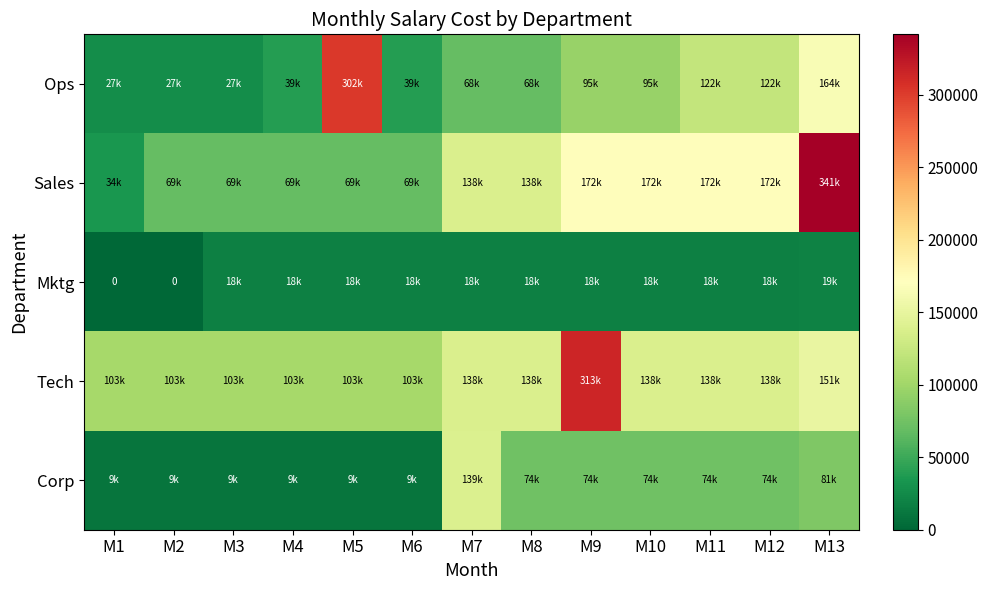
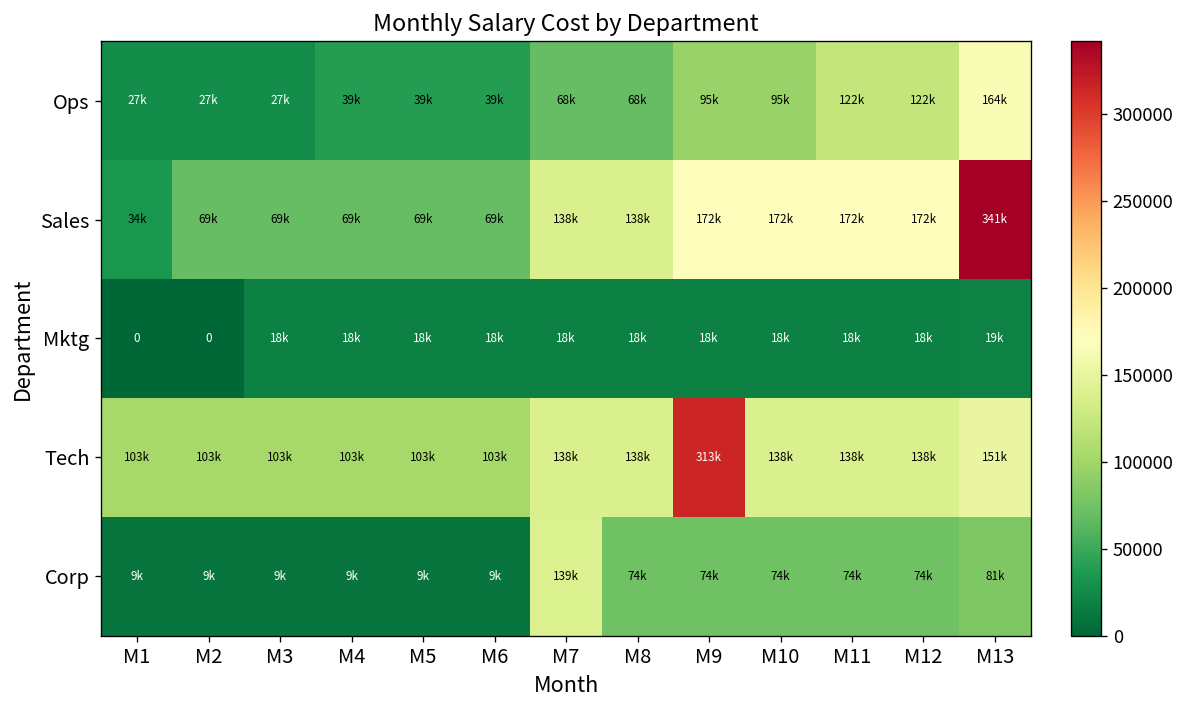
  {
    "Ops": {
      "M1": "27k",
      "M2": "27k",
      "M3": "27k",
      "M4": "39k",
-     "M5": "302k",
+     "M5": "39k",
      "M6": "39k",
      "M7": "68k",
      "M8": "68k",
      "M9": "95k",
      "M10": "95k",
      "M11": "122k",
      "M12": "122k",
      "M13": "164k"
    },
    "Sales": {
      "M1": "34k",
      "M2": "69k",
      "M3": "69k",
      "M4": "69k",
      "M5": "69k",
      "M6": "69k",
      "M7": "138k",
      "M8": "138k",
      "M9": "172k",
      "M10": "172k",
      "M11": "172k",
      "M12": "172k",
      "M13": "341k"
    },
    "Mktg": {
      "M1": "0",
      "M2": "0",
      "M3": "18k",
      "M4": "18k",
      "M5": "18k",
      "M6": "18k",
      "M7": "18k",
      "M8": "18k",
      "M9": "18k",
      "M10": "18k",
      "M11": "18k",
      "M12": "18k",
      "M13": "19k"
    },
    "Tech": {
      "M1": "103k",
      "M2": "103k",
      "M3": "103k",
      "M4": "103k",
      "M5": "103k",
      "M6": "103k",
      "M7": "138k",
      "M8": "138k",
      "M9": "313k",
      "M10": "138k",
      "M11": "138k",
      "M12": "138k",
      "M13": "151k"
    },
    "Corp": {
      "M1": "9k",
      "M2": "9k",
      "M3": "9k",
      "M4": "9k",
      "M5": "9k",
      "M6": "9k",
      "M7": "139k",
      "M8": "74k",
      "M9": "74k",
      "M10": "74k",
      "M11": "74k",
      "M12": "74k",
      "M13": "81k"
    }
  }
